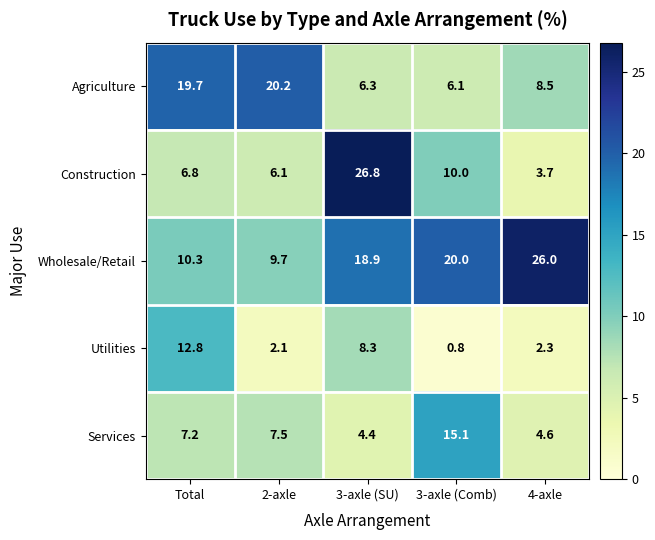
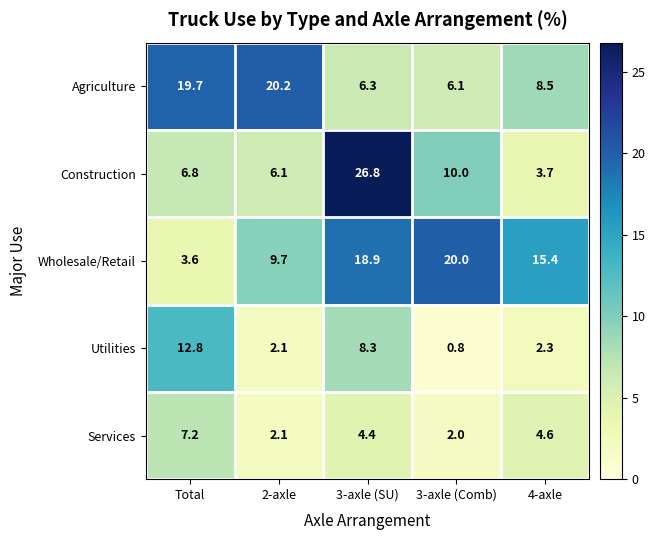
  {
    "Agriculture": {
      "Total": 19.7,
      "2-axle": 20.2,
      "3-axle (SU)": 6.3,
      "3-axle (Comb)": 6.1,
      "4-axle": 8.5
    },
    "Construction": {
      "Total": 6.8,
      "2-axle": 6.1,
      "3-axle (SU)": 26.8,
      "3-axle (Comb)": 10.0,
      "4-axle": 3.7
    },
    "Wholesale/Retail": {
-     "Total": 10.3,
+     "Total": 3.6,
      "2-axle": 9.7,
      "3-axle (SU)": 18.9,
      "3-axle (Comb)": 20.0,
-     "4-axle": 26.0
+     "4-axle": 15.4
    },
    "Utilities": {
      "Total": 12.8,
      "2-axle": 2.1,
      "3-axle (SU)": 8.3,
      "3-axle (Comb)": 0.8,
      "4-axle": 2.3
    },
    "Services": {
      "Total": 7.2,
-     "2-axle": 7.5,
+     "2-axle": 2.1,
      "3-axle (SU)": 4.4,
-     "3-axle (Comb)": 15.1,
+     "3-axle (Comb)": 2.0,
      "4-axle": 4.6
    }
  }
